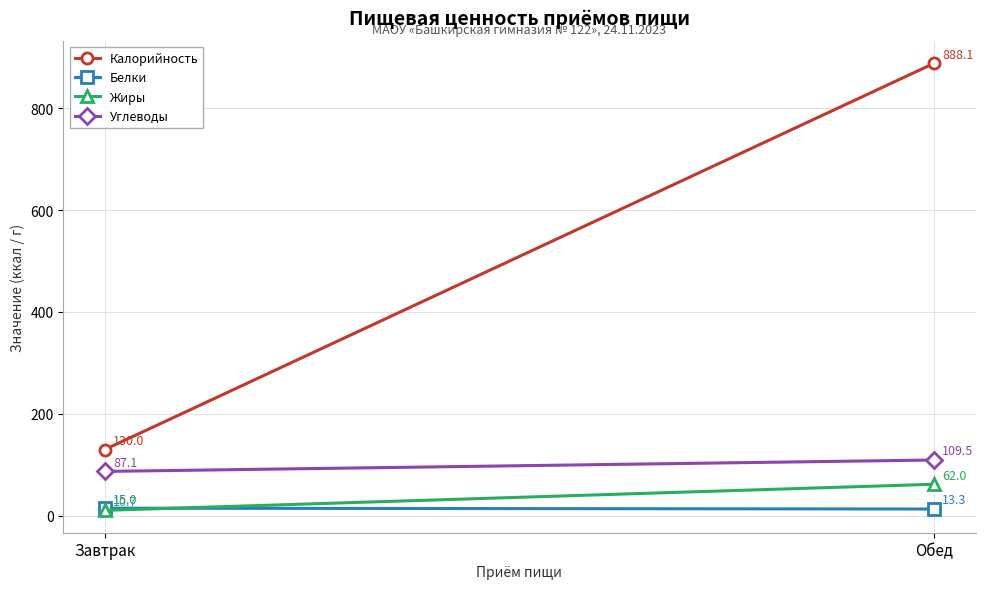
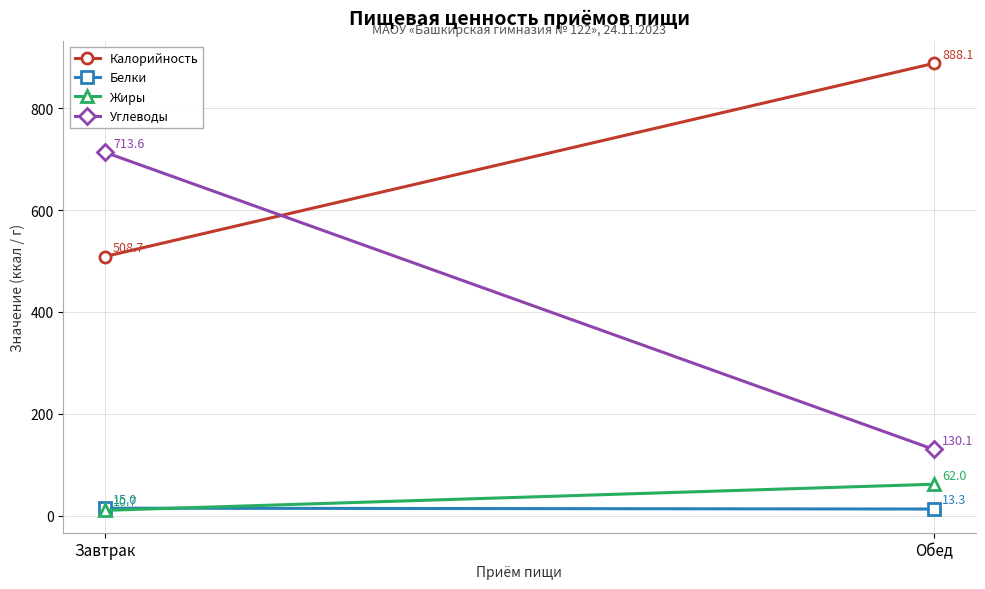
  {
    "Калорийность": {
-     "Завтрак": 130.0,
+     "Завтрак": 508.7,
      "Обед": 888.1
    },
    "Белки": {
      "Обед": 13.3
    },
    "Жиры": {
      "Обед": 62.0
    },
    "Углеводы": {
-     "Завтрак": 87.1,
-     "Обед": 109.5
+     "Завтрак": 713.6,
+     "Обед": 130.1
    }
  }
